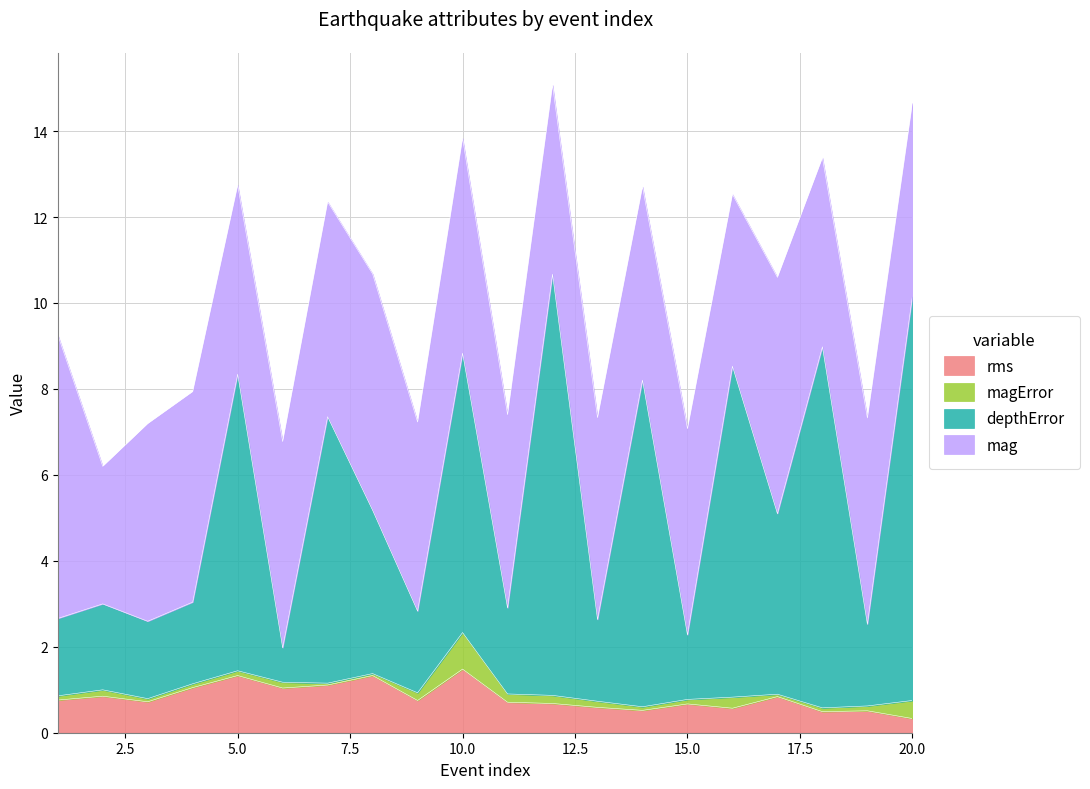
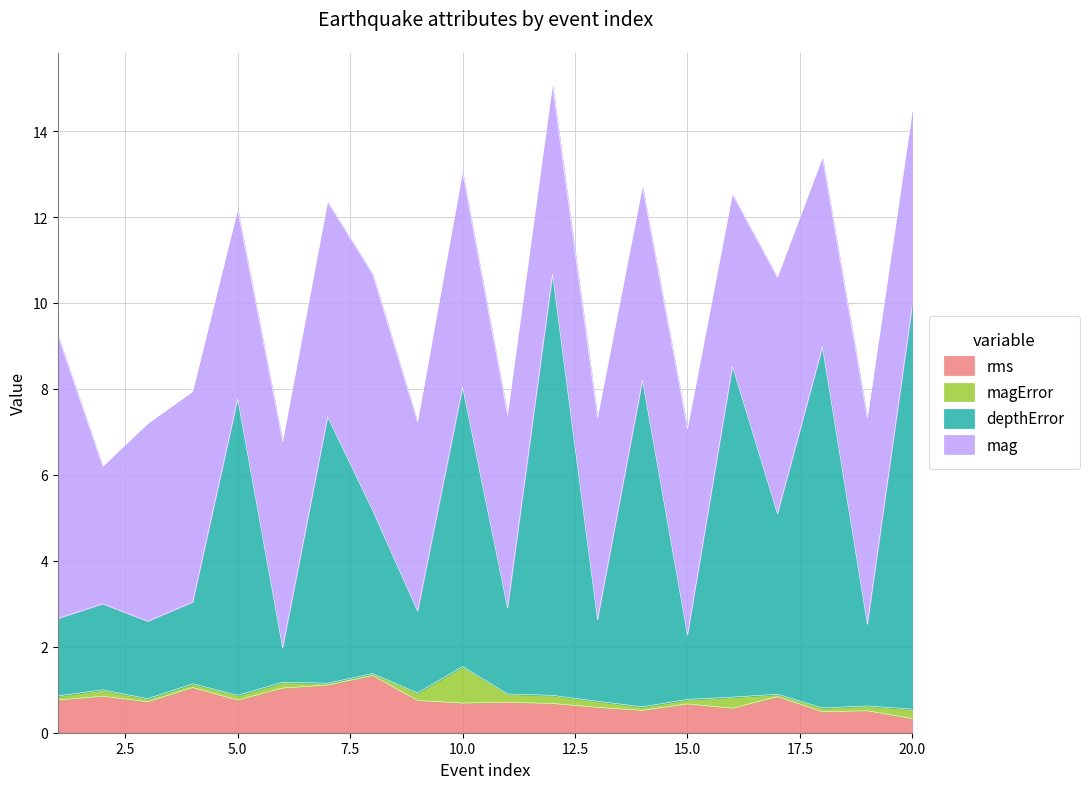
  {
    "rms": {
-     "5.0": 1.3,
-     "10.0": 1.5,
+     "5.0": 0.8,
+     "10.0": 0.7,
      "15.0": 0.7,
      "20.0": 0.3
    },
    "magError": {
      "5.0": 0.1,
      "10.0": 0.9,
      "15.0": 0.1,
-     "20.0": 0.4
+     "20.0": 0.2
    },
    "depthError": {
      "5.0": 6.9,
      "10.0": 6.5,
      "15.0": 1.5,
      "20.0": 9.4
    },
    "mag": {
      "5.0": 4.4,
      "10.0": 5.0,
      "15.0": 4.8,
      "20.0": 4.5
    }
  }
